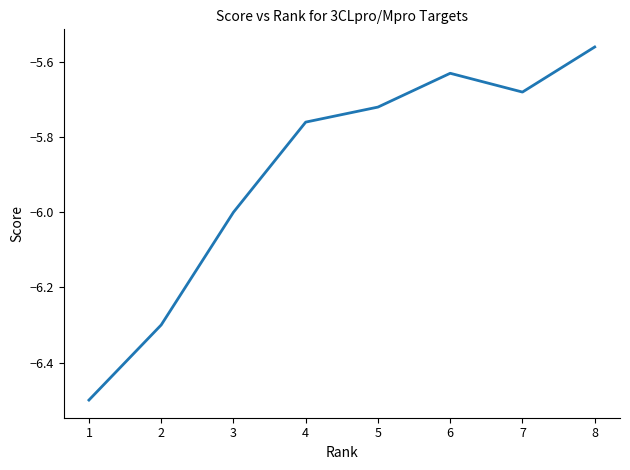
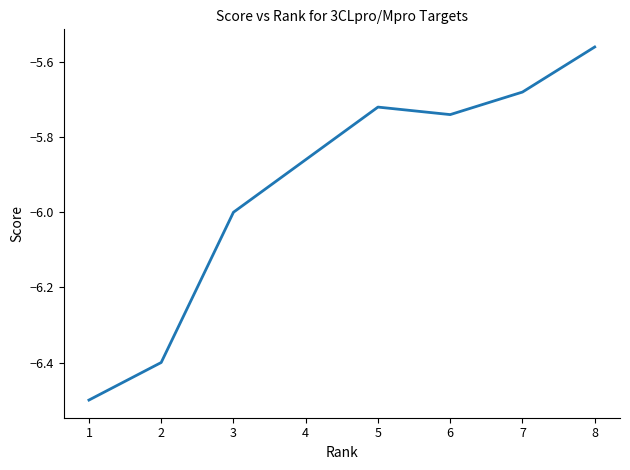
  {
    "1": -6.50,
-   "2": -6.3,
+   "2": -6.4,
    "3": -6.00,
-   "4": -5.76,
+   "4": -5.86,
    "5": -5.72,
-   "6": -5.63,
+   "6": -5.74,
    "7": -5.68,
    "8": -5.56
  }
